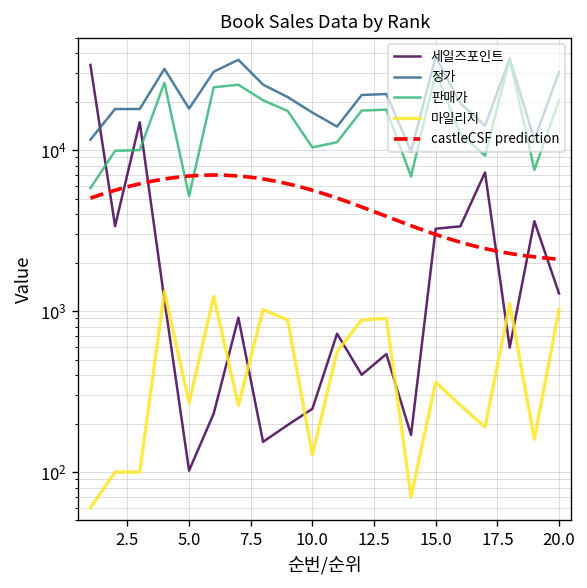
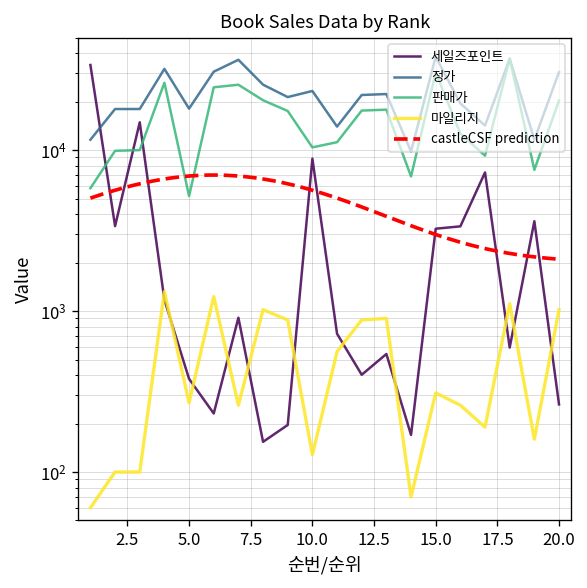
  {
    "세일즈포인트": {
-     "5.0": 100,
-     "10.0": 250,
+     "5.0": 380,
+     "10.0": 9000,
      "15.0": 3200,
-     "20.0": 1300
+     "20.0": 260
    },
    "정가": {
      "5.0": 18000,
-     "10.0": 17000
+     "10.0": 23000
    },
    "판매가": {
      "5.0": 5200,
      "10.0": 10000
    },
    "마일리지": {
      "5.0": 270,
      "10.0": 130,
-     "15.0": 360,
+     "15.0": 310,
      "20.0": 1000
    },
    "castleCSF prediction": {
      "20.0": 2100
    }
  }
